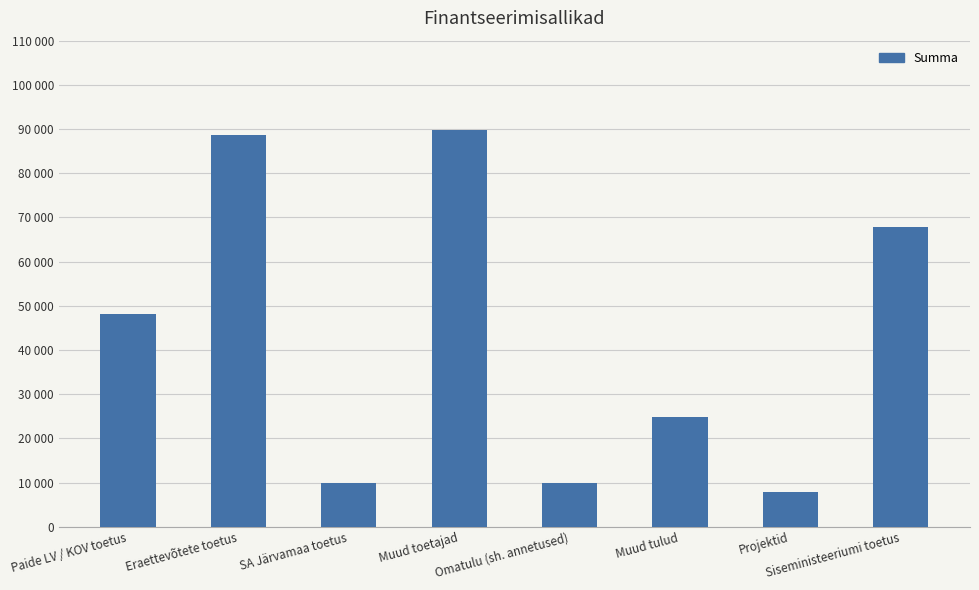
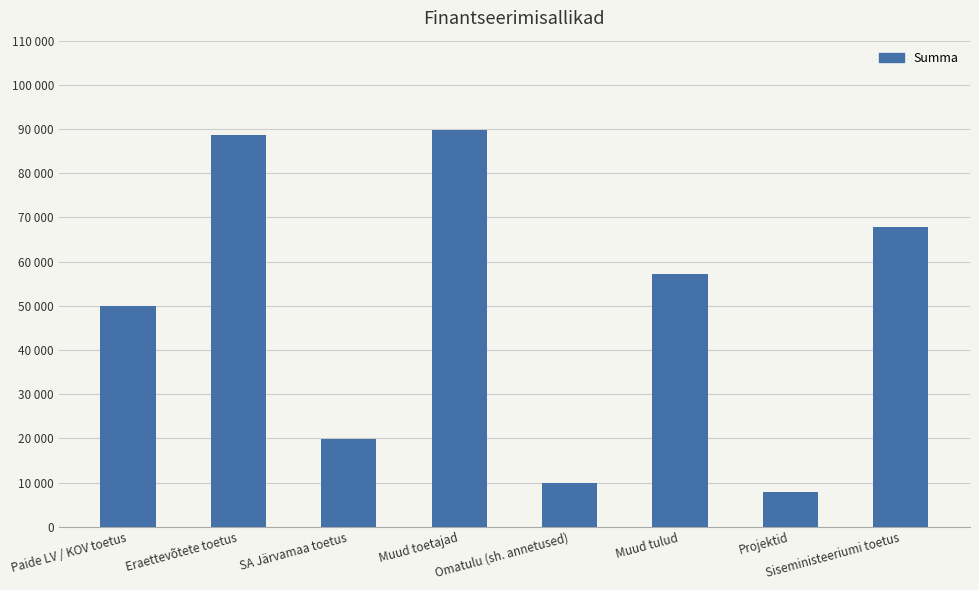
  {
-   "Paide LV / KOV toetus": 48000,
+   "Paide LV / KOV toetus": 50000,
    "Eraettevõtete toetus": 89000,
-   "SA Järvamaa toetus": 10000,
+   "SA Järvamaa toetus": 20000,
    "Muud toetajad": 90000,
    "Omatulu (sh. annetused)": 10000,
-   "Muud tulud": 25000,
+   "Muud tulud": 57000,
    "Projektid": 8000,
    "Siseministeeriumi toetus": 68000
  }
